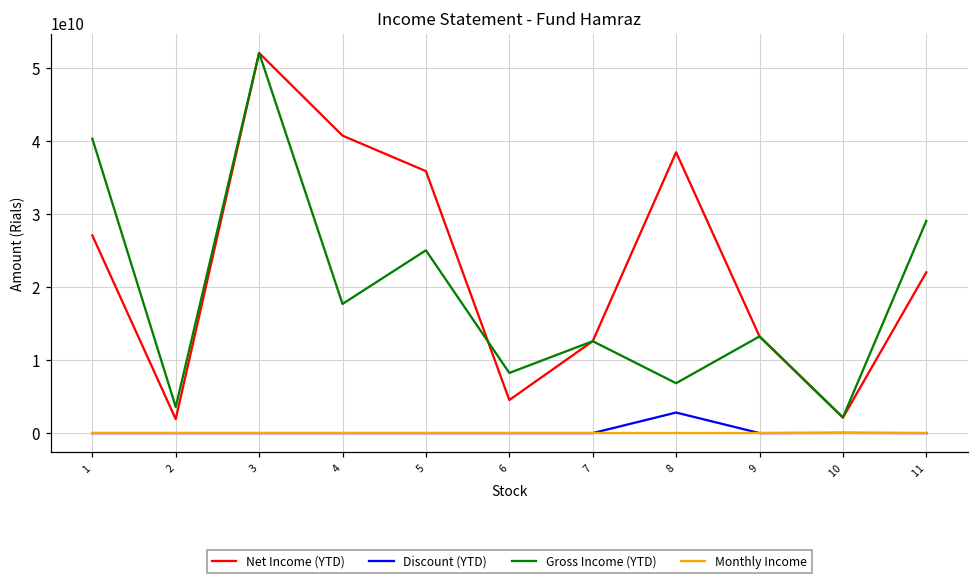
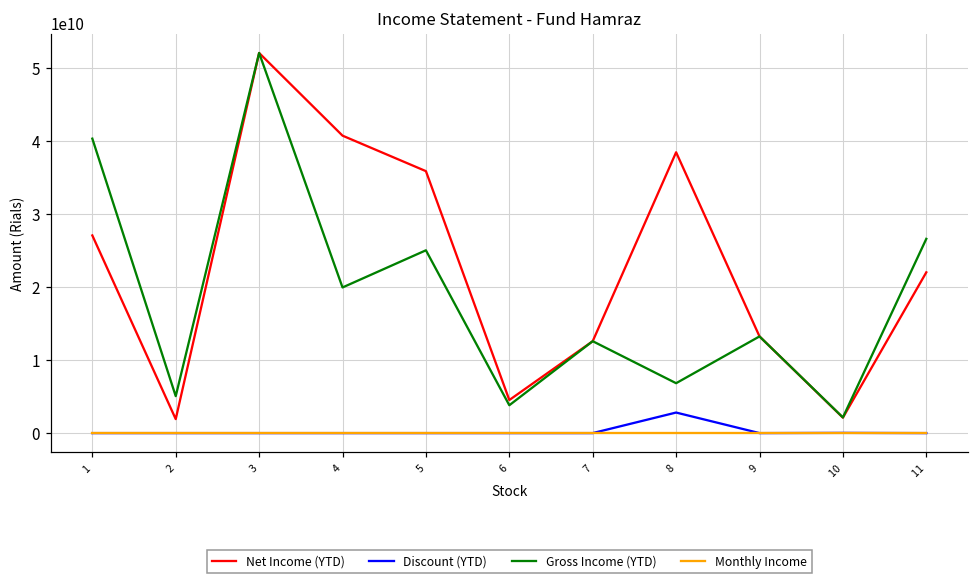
  {
    "Net Income (YTD)": {
      "1": 27000000000,
      "2": 2000000000,
      "4": 41000000000,
      "5": 36000000000,
      "6": 5000000000,
      "8": 39000000000,
      "11": 22000000000
    },
    "Discount (YTD)": {
      "8": 3000000000
    },
    "Gross Income (YTD)": {
      "1": 40000000000,
-     "2": 4000000000,
-     "4": 18000000000,
+     "2": 5000000000,
+     "4": 20000000000,
      "5": 25000000000,
-     "6": 8000000000,
+     "6": 4000000000,
      "8": 7000000000,
-     "11": 29000000000
+     "11": 27000000000
    },
    "Monthly Income": {
      "8": 0
    }
  }
